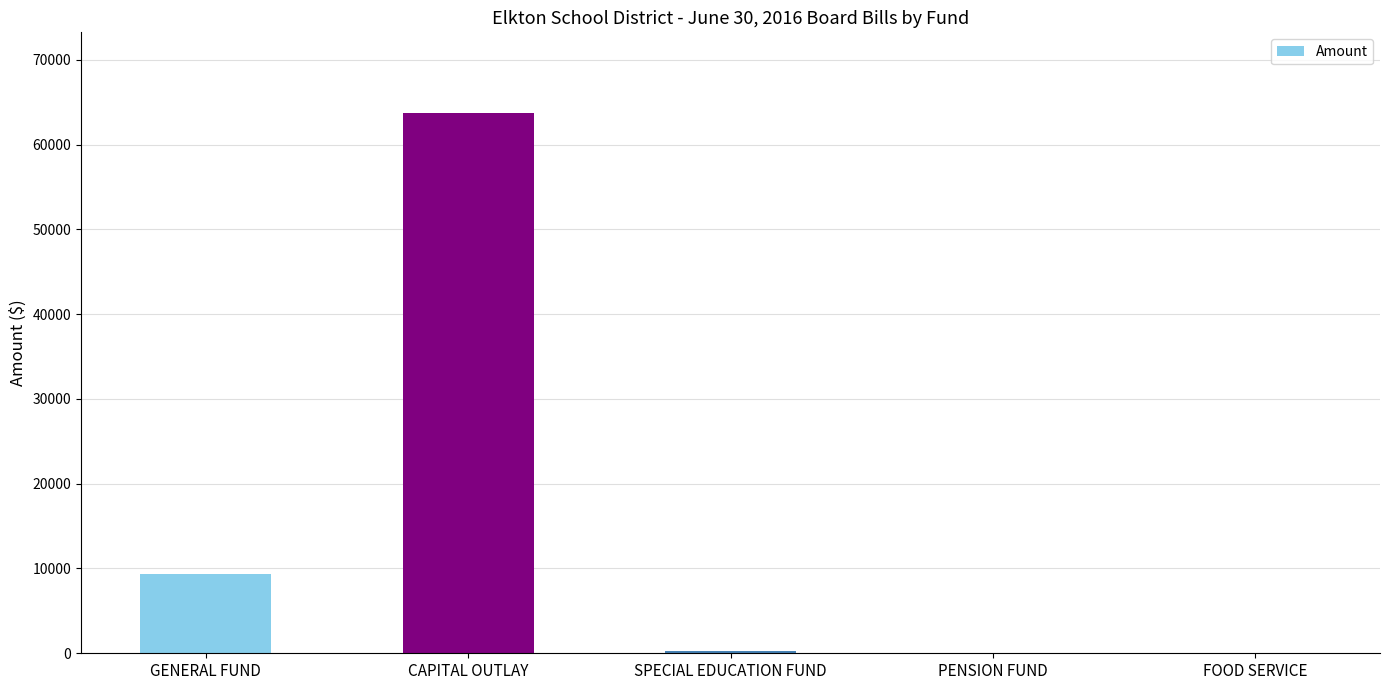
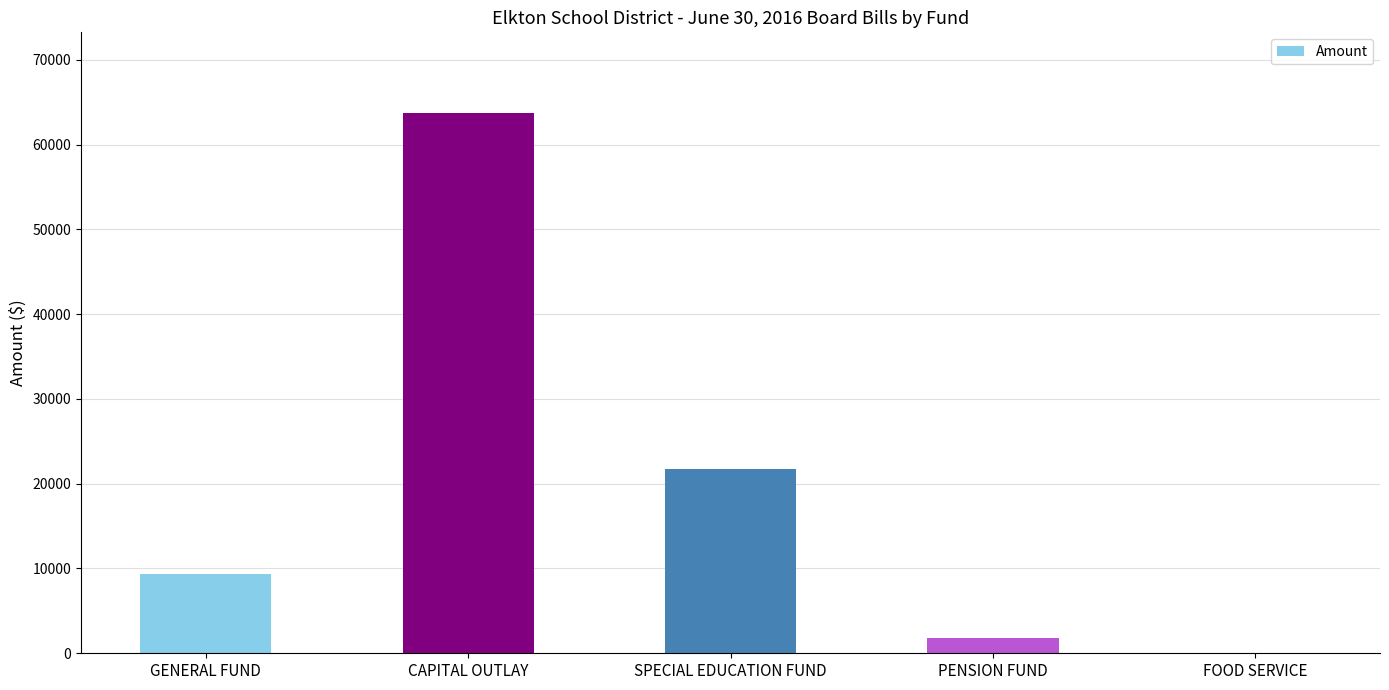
  {
    "GENERAL FUND": 9000,
    "CAPITAL OUTLAY": 64000,
-   "SPECIAL EDUCATION FUND": 0,
-   "PENSION FUND": 0
+   "SPECIAL EDUCATION FUND": 22000,
+   "PENSION FUND": 2000
  }
